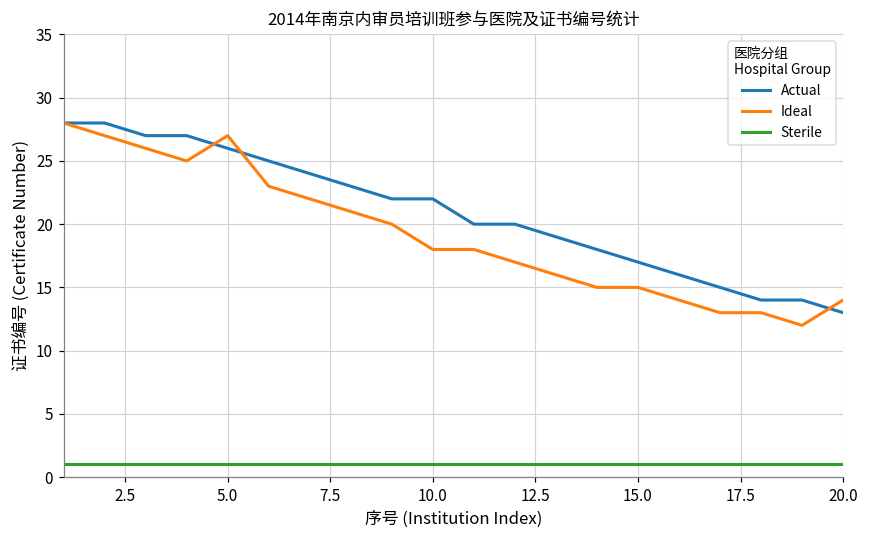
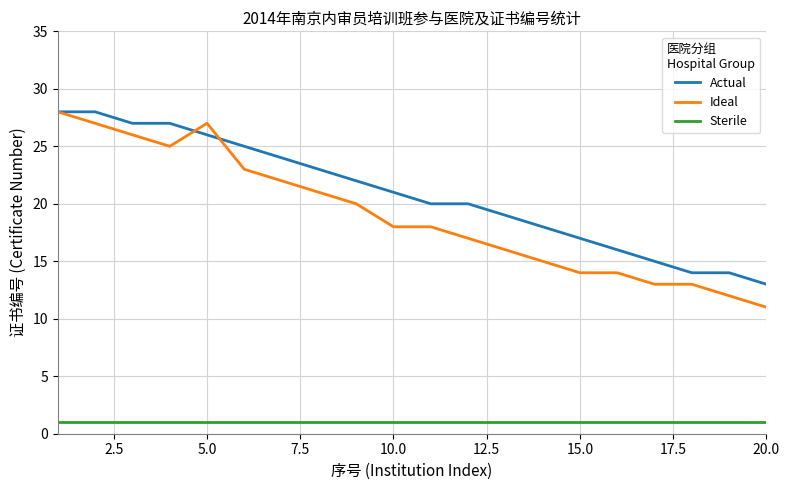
  {
    "Actual": {
      "5.0": 26,
-     "10.0": 22,
+     "10.0": 21,
      "15.0": 17,
      "20.0": 13
    },
    "Ideal": {
      "5.0": 27,
      "10.0": 18,
-     "15.0": 15,
-     "20.0": 14
+     "15.0": 14,
+     "20.0": 11
    },
    "Sterile": {
      "5.0": 1,
      "10.0": 1,
      "15.0": 1,
      "20.0": 1
    }
  }
